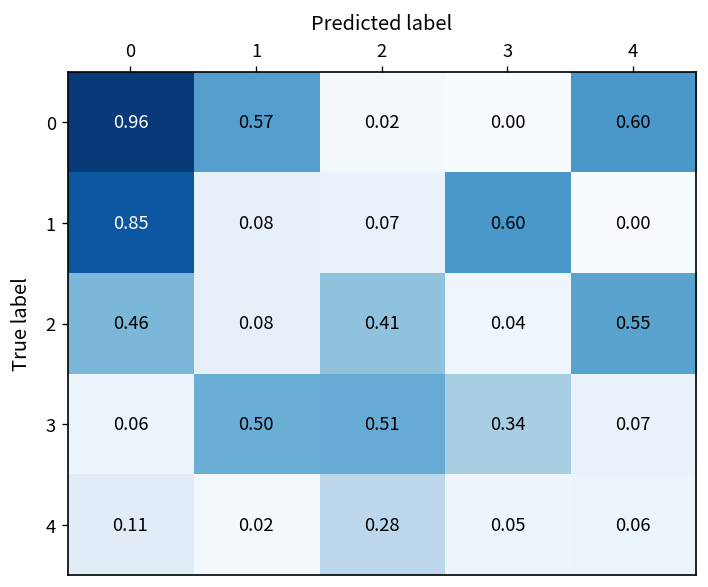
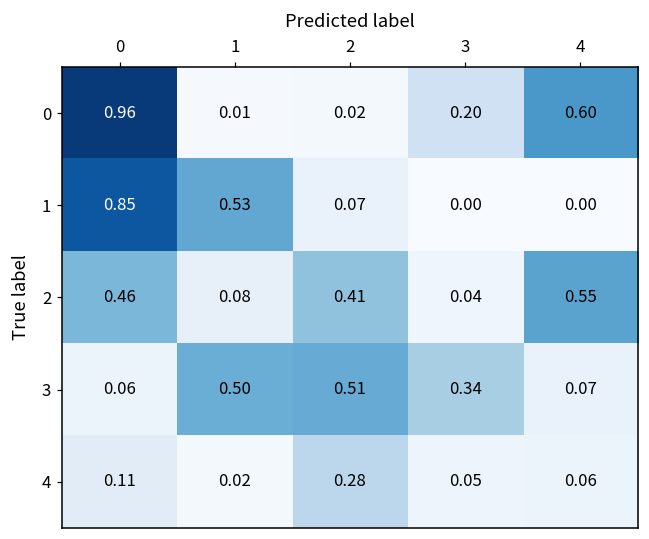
  {
    "0": {
      "0": 0.96,
-     "1": 0.57,
+     "1": 0.01,
      "2": 0.02,
-     "3": 0.00,
+     "3": 0.20,
      "4": 0.60
    },
    "1": {
      "0": 0.85,
-     "1": 0.08,
+     "1": 0.53,
      "2": 0.07,
-     "3": 0.60,
+     "3": 0.00,
      "4": 0.00
    },
    "2": {
      "0": 0.46,
      "1": 0.08,
      "2": 0.41,
      "3": 0.04,
      "4": 0.55
    },
    "3": {
      "0": 0.06,
      "1": 0.50,
      "2": 0.51,
      "3": 0.34,
      "4": 0.07
    },
    "4": {
      "0": 0.11,
      "1": 0.02,
      "2": 0.28,
      "3": 0.05,
      "4": 0.06
    }
  }
